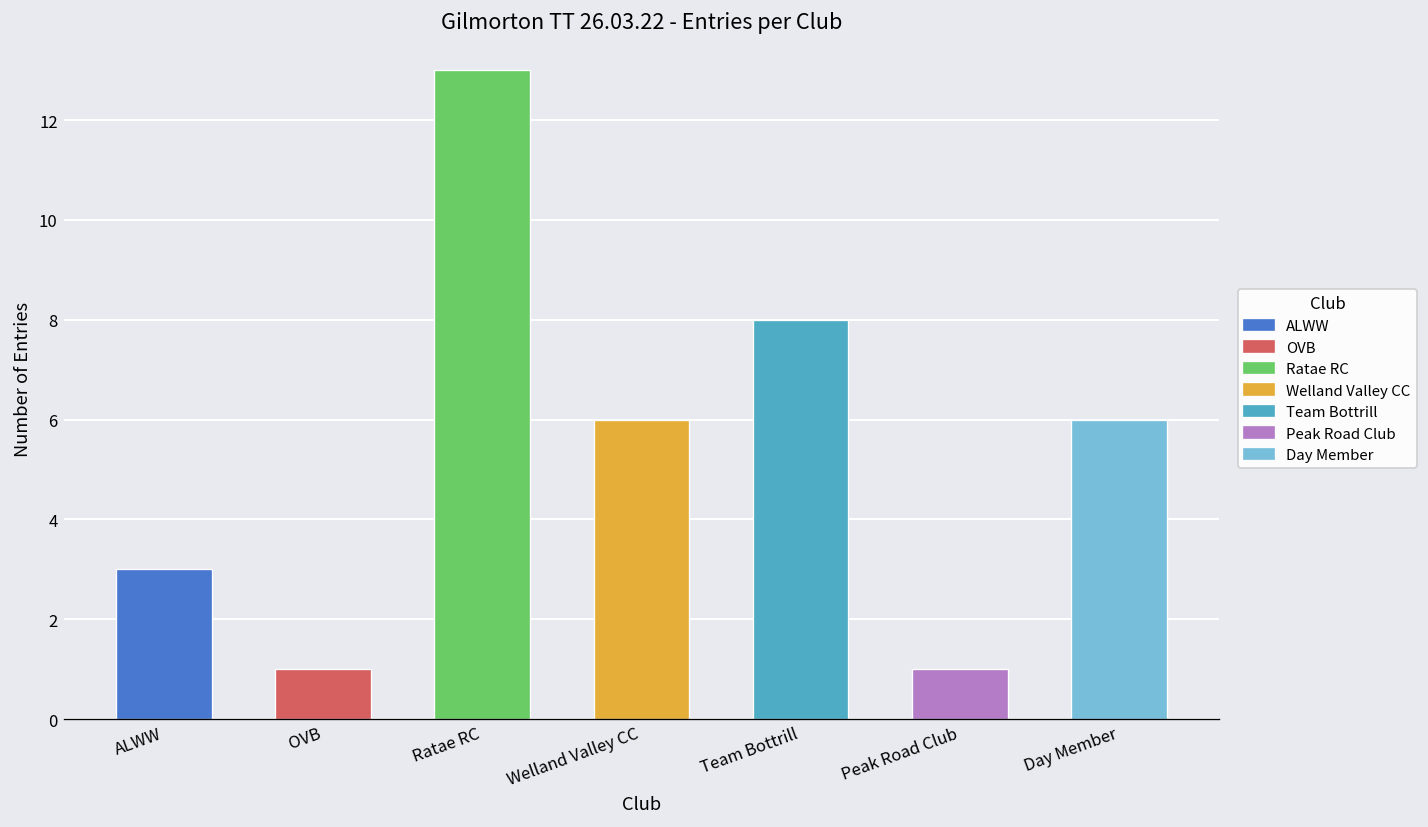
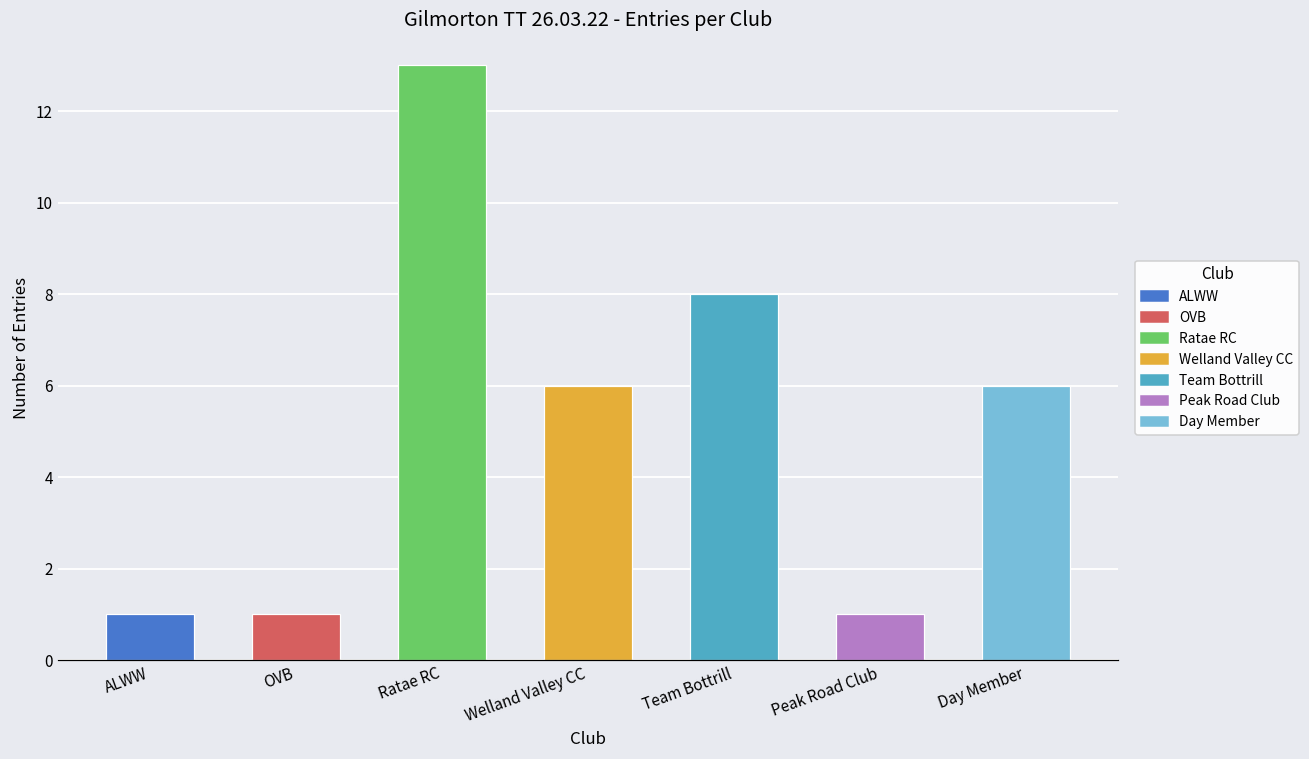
  {
-   "ALWW": 3,
+   "ALWW": 1,
    "OVB": 1,
    "Ratae RC": 13,
    "Welland Valley CC": 6,
    "Team Bottrill": 8,
    "Peak Road Club": 1,
    "Day Member": 6
  }
